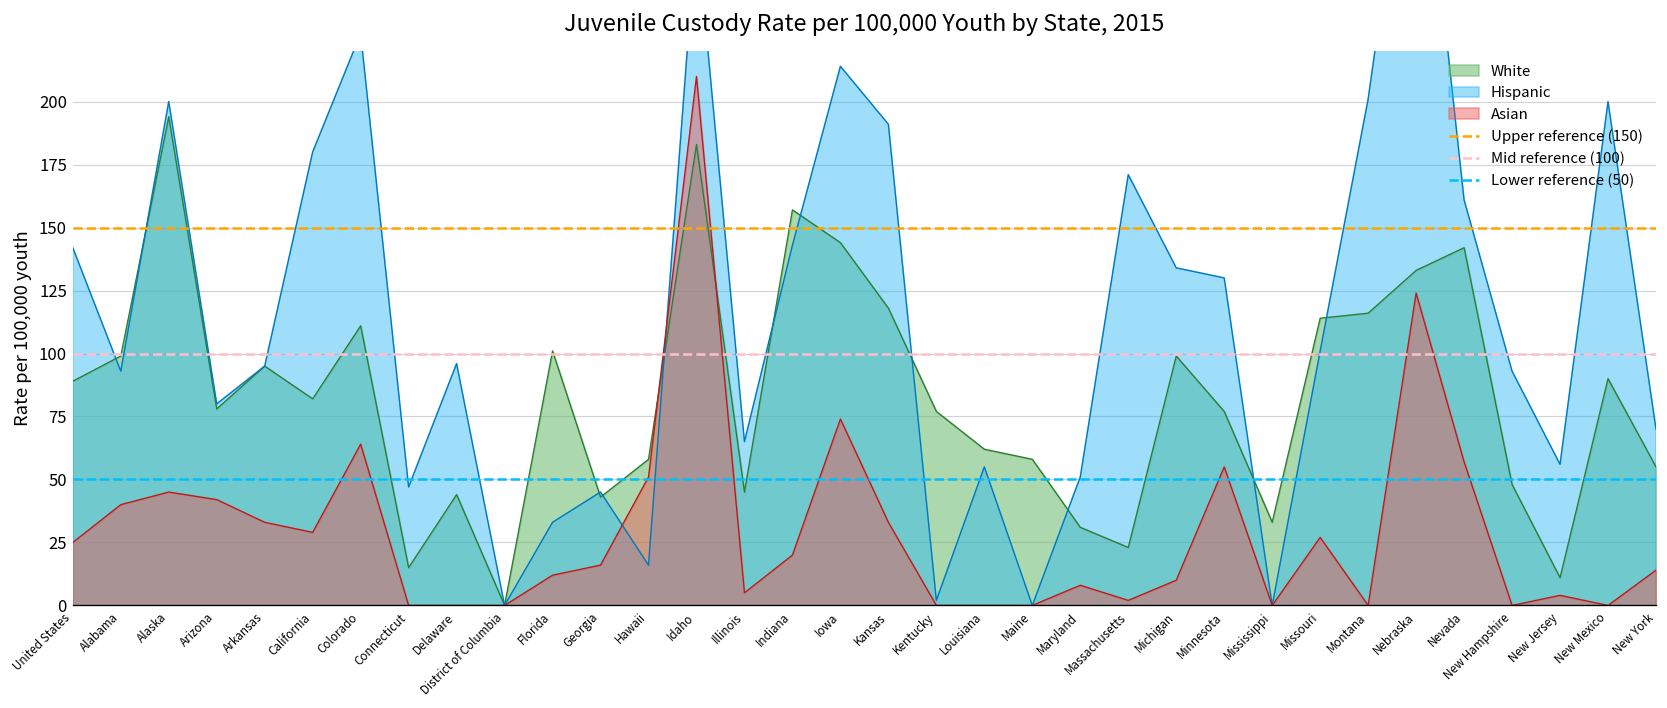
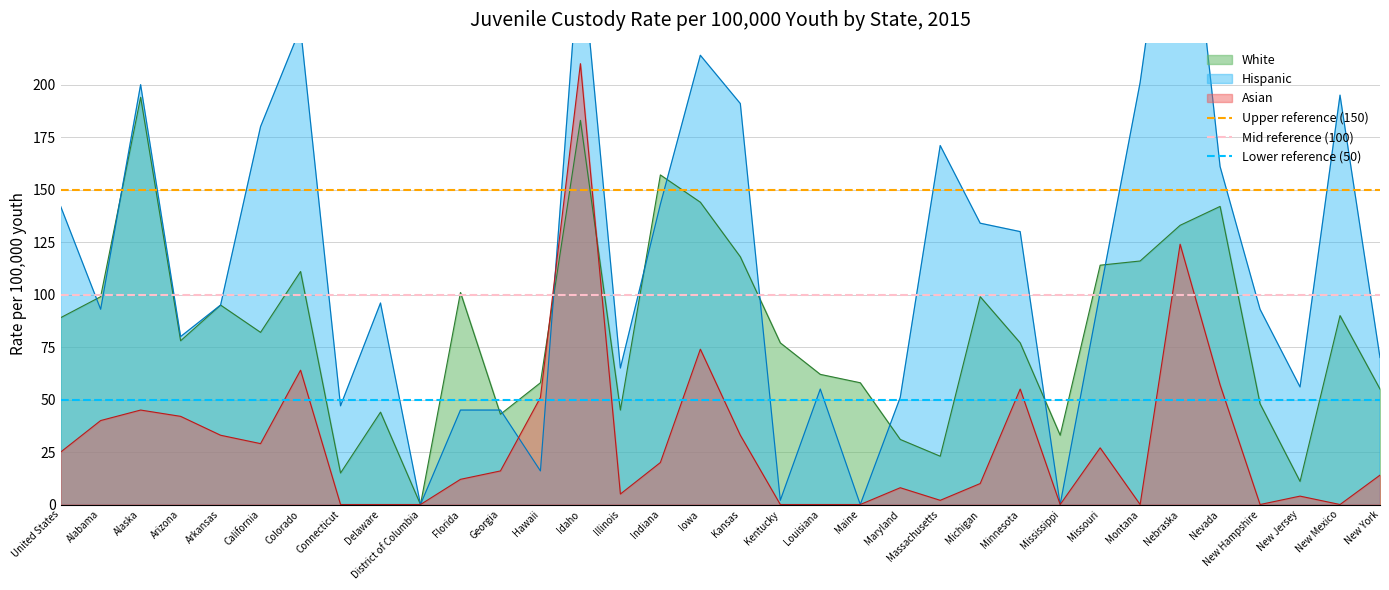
  {
    "White": {
      "United States": 89,
      "Alabama": 99,
      "Alaska": 194,
      "Arizona": 78,
      "California": 82,
      "Colorado": 111,
      "Connecticut": 15,
      "Delaware": 44,
      "Florida": 101,
      "Georgia": 43,
      "Hawaii": 58,
      "Idaho": 183,
      "Illinois": 45,
      "Indiana": 157,
      "Iowa": 144,
      "Kansas": 118,
      "Kentucky": 77,
      "Louisiana": 62,
      "Maine": 58,
      "Maryland": 31,
      "Massachusetts": 23,
      "Michigan": 99,
      "Minnesota": 77,
      "Mississippi": 33,
      "Missouri": 114,
      "Montana": 116,
      "Nebraska": 133,
      "Nevada": 142,
      "New Hampshire": 48,
      "New Jersey": 11,
      "New Mexico": 90,
      "New York": 55
    },
    "Hispanic": {
      "United States": 142,
      "Alabama": 93,
      "Alaska": 200,
      "Arizona": 80,
      "California": 180,
      "Connecticut": 47,
      "Delaware": 96,
-     "Florida": 33,
+     "Florida": 45,
      "Georgia": 45,
      "Hawaii": 16,
      "Illinois": 65,
      "Indiana": 143,
      "Iowa": 214,
      "Kansas": 191,
      "Kentucky": 2,
      "Louisiana": 55,
      "Maryland": 51,
      "Massachusetts": 171,
      "Michigan": 134,
      "Minnesota": 130,
      "Missouri": 101,
      "Montana": 201,
      "Nevada": 161,
      "New Hampshire": 93,
      "New Jersey": 56,
-     "New Mexico": 200,
+     "New Mexico": 195,
      "New York": 70
    },
    "Asian": {
      "United States": 25,
      "Alabama": 40,
      "Alaska": 45,
      "Arizona": 42,
      "Arkansas": 33,
      "California": 29,
      "Colorado": 64,
      "Connecticut": 0,
      "Delaware": 0,
      "Florida": 12,
      "Georgia": 16,
      "Hawaii": 51,
      "Idaho": 210,
      "Illinois": 5,
      "Indiana": 20,
      "Iowa": 74,
      "Kansas": 33,
      "Kentucky": 0,
      "Louisiana": 0,
      "Maryland": 8,
      "Massachusetts": 2,
      "Michigan": 10,
      "Minnesota": 55,
      "Missouri": 27,
      "Montana": 0,
      "Nebraska": 124,
      "Nevada": 57,
      "New Hampshire": 0,
      "New Jersey": 4,
      "New Mexico": 0,
      "New York": 14
    }
  }
